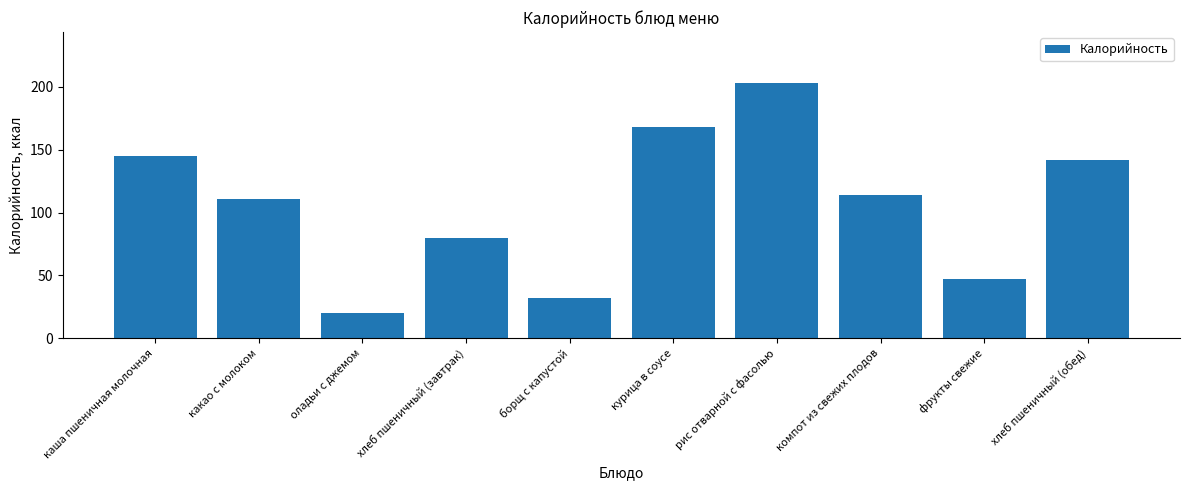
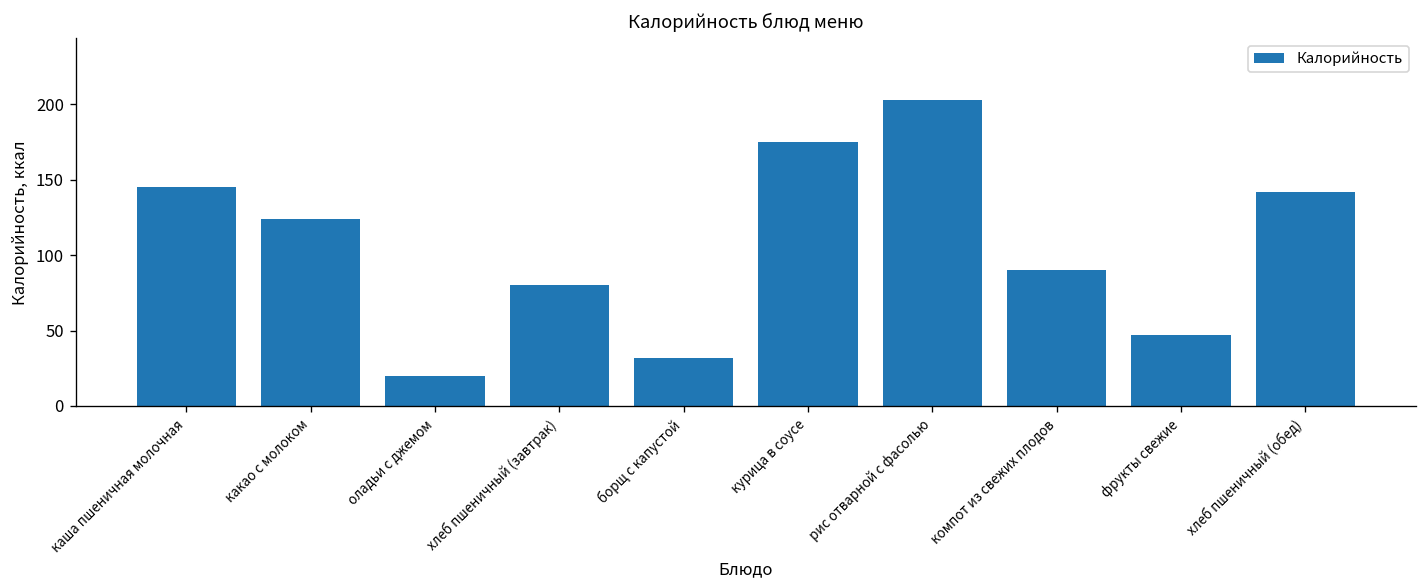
  {
    "каша пшеничная молочная": 145,
-   "какао с молоком": 111,
+   "какао с молоком": 124,
    "оладьи с джемом": 20,
    "хлеб пшеничный (завтрак)": 80,
    "борщ с капустой": 32,
-   "курица в соусе": 168,
+   "курица в соусе": 175,
    "рис отварной с фасолью": 203,
-   "компот из свежих плодов": 114,
+   "компот из свежих плодов": 90,
    "фрукты свежие": 47,
    "хлеб пшеничный (обед)": 142
  }
